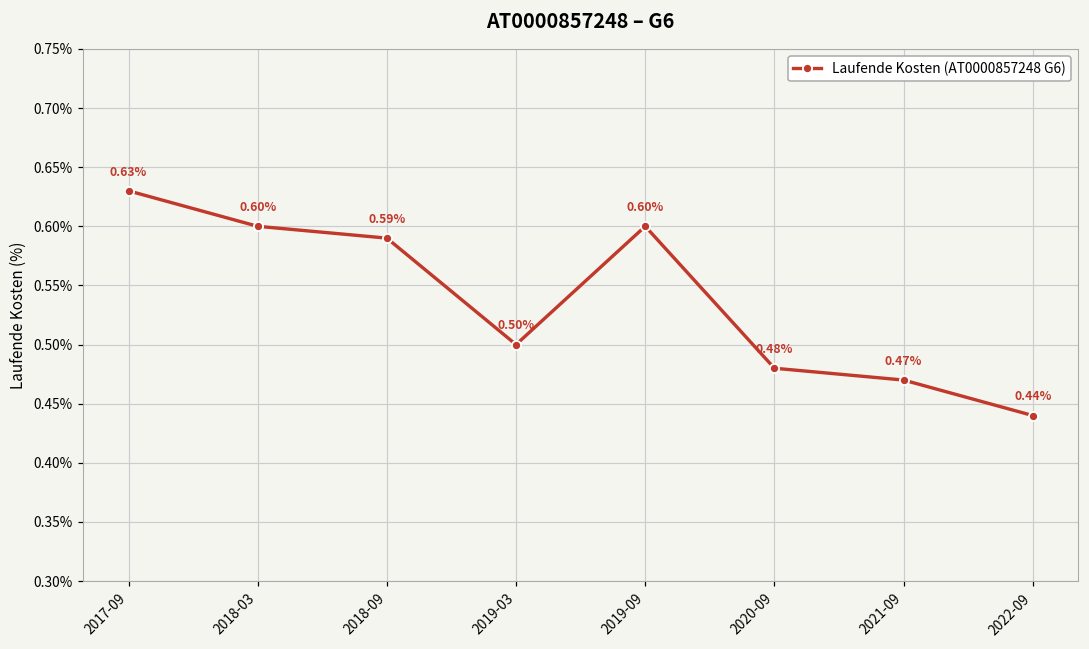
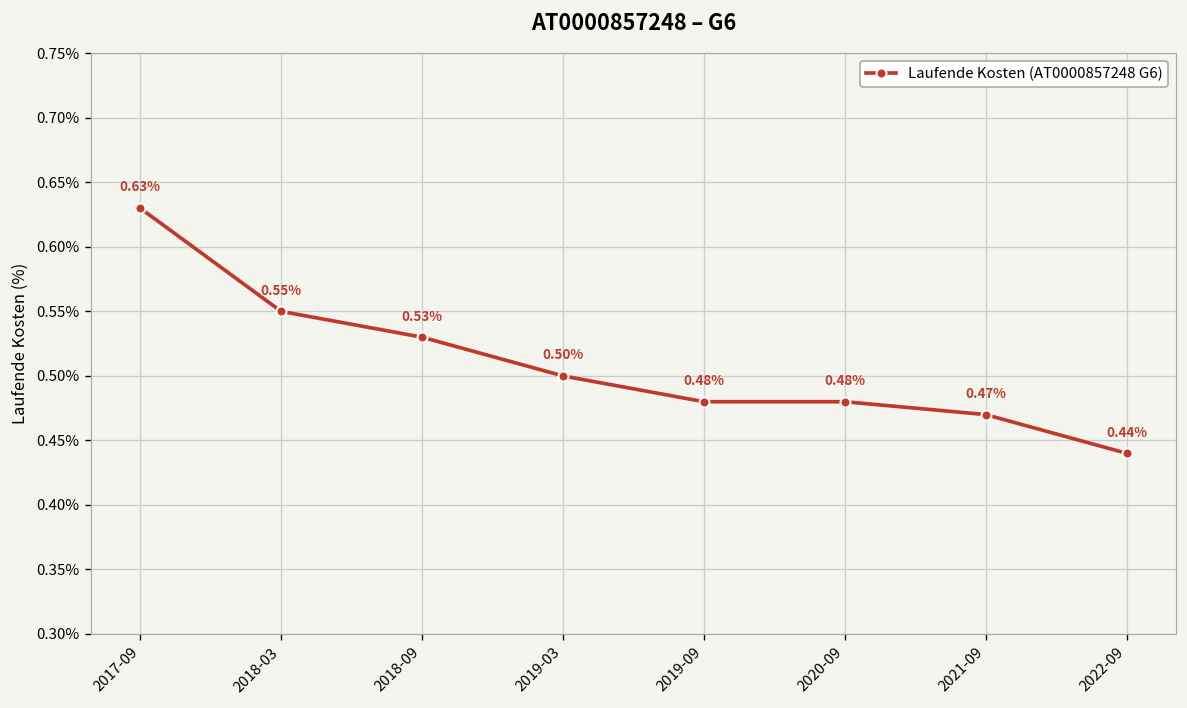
  {
    "2017-09": "0.63%",
-   "2018-03": "0.60%",
-   "2018-09": "0.59%",
+   "2018-03": "0.55%",
+   "2018-09": "0.53%",
    "2019-03": "0.50%",
-   "2019-09": "0.60%",
+   "2019-09": "0.48%",
    "2020-09": "0.48%",
    "2021-09": "0.47%",
    "2022-09": "0.44%"
  }
